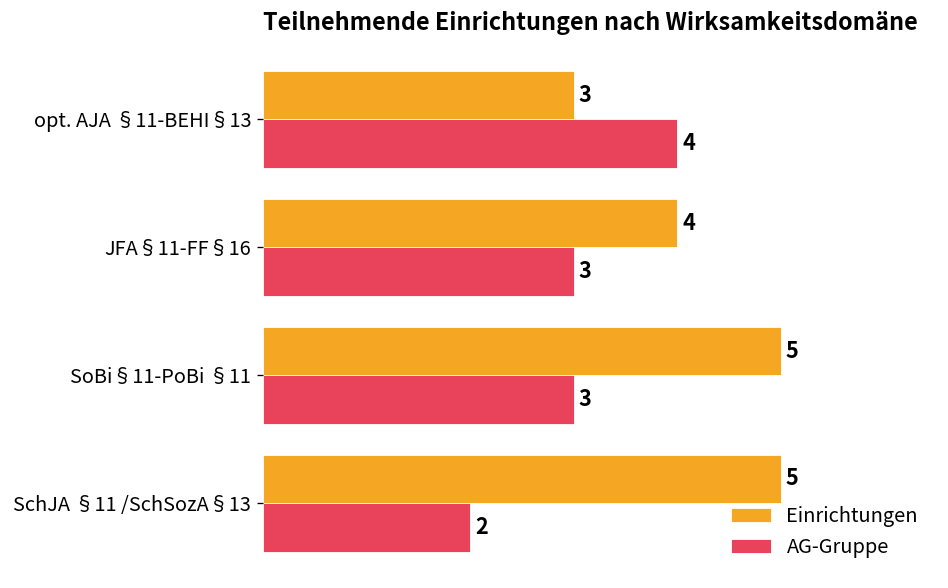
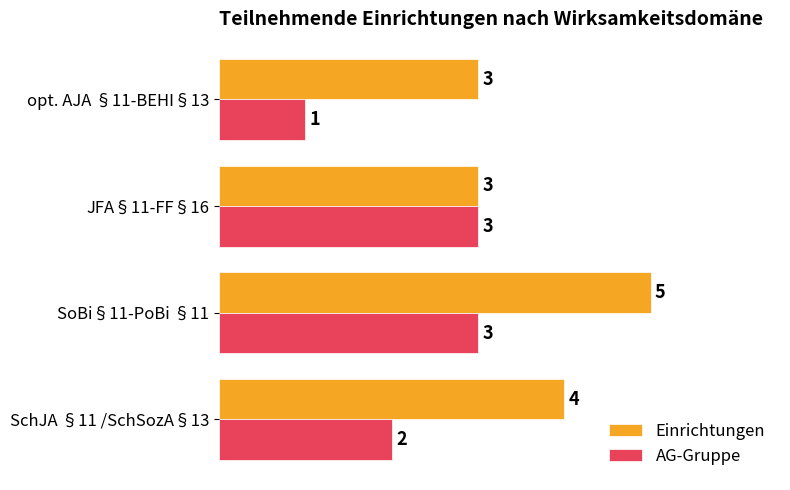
  {
    "Einrichtungen": {
      "opt. AJA §11-BEHI§13": 3,
-     "JFA§11-FF§16": 4,
+     "JFA§11-FF§16": 3,
      "SoBi§11-PoBi §11": 5,
-     "SchJA §11 /SchSozA§13": 5
+     "SchJA §11 /SchSozA§13": 4
    },
    "AG-Gruppe": {
-     "opt. AJA §11-BEHI§13": 4,
+     "opt. AJA §11-BEHI§13": 1,
      "JFA§11-FF§16": 3,
      "SoBi§11-PoBi §11": 3,
      "SchJA §11 /SchSozA§13": 2
    }
  }
